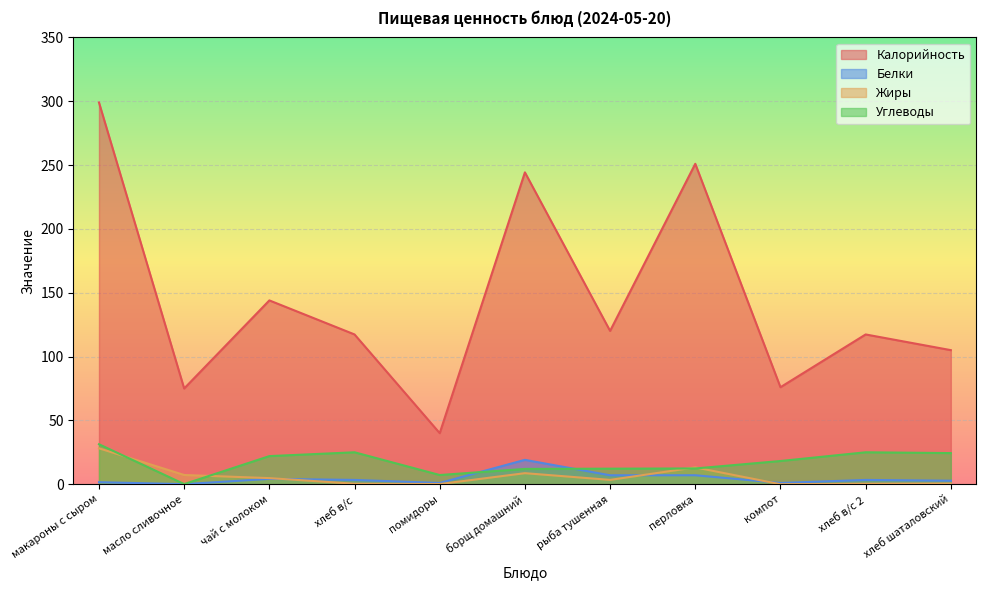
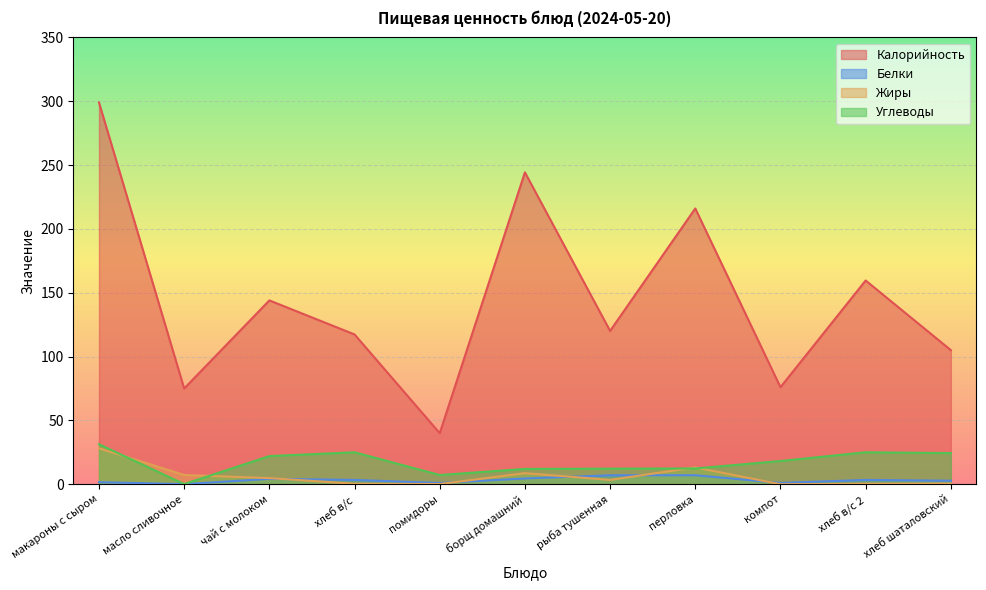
  {
    "Калорийность": {
      "макароны с сыром": 299,
      "масло сливочное": 75,
      "чай с молоком": 144,
      "хлеб в/с": 117,
      "помидоры": 40,
      "борщ домашний": 244,
      "рыба тушенная": 120,
-     "перловка": 251,
+     "перловка": 216,
      "компот": 76,
-     "хлеб в/с 2": 117,
+     "хлеб в/с 2": 160,
      "хлеб шаталовский": 105
    },
    "Белки": {
      "макароны с сыром": 2,
      "хлеб в/с": 3,
-     "борщ домашний": 19,
+     "борщ домашний": 5,
      "рыба тушенная": 7,
      "перловка": 7,
      "хлеб в/с 2": 3,
      "хлеб шаталовский": 3
    },
    "Жиры": {
      "макароны с сыром": 28,
      "масло сливочное": 7,
      "хлеб в/с": 0,
      "борщ домашний": 9,
      "рыба тушенная": 3,
      "хлеб в/с 2": 0,
      "хлеб шаталовский": 1
    },
    "Углеводы": {
      "макароны с сыром": 31,
      "чай с молоком": 22,
      "хлеб в/с": 25,
      "помидоры": 7,
      "борщ домашний": 12,
      "рыба тушенная": 12,
      "компот": 18,
      "хлеб в/с 2": 25,
      "хлеб шаталовский": 24
    }
  }
